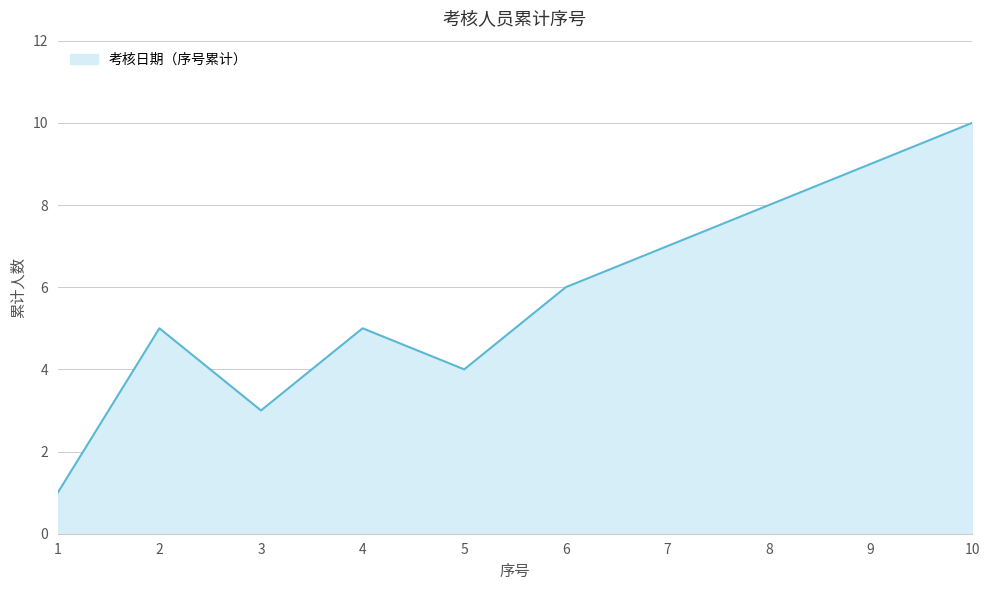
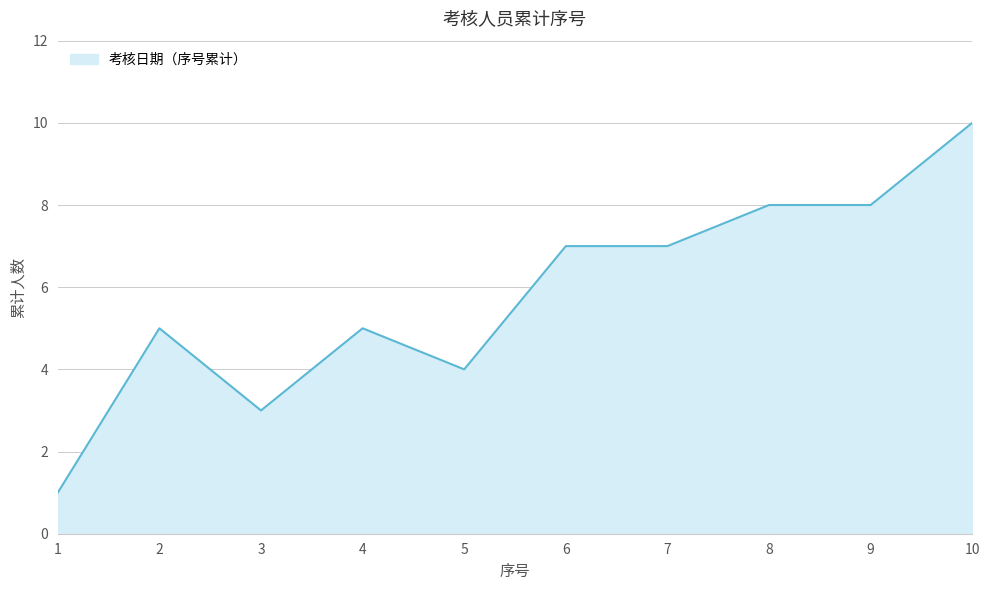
  {
    "1": 1,
    "2": 5,
    "3": 3,
    "4": 5,
    "5": 4,
-   "6": 6,
+   "6": 7,
    "7": 7,
    "8": 8,
-   "9": 9,
+   "9": 8,
    "10": 10
  }
